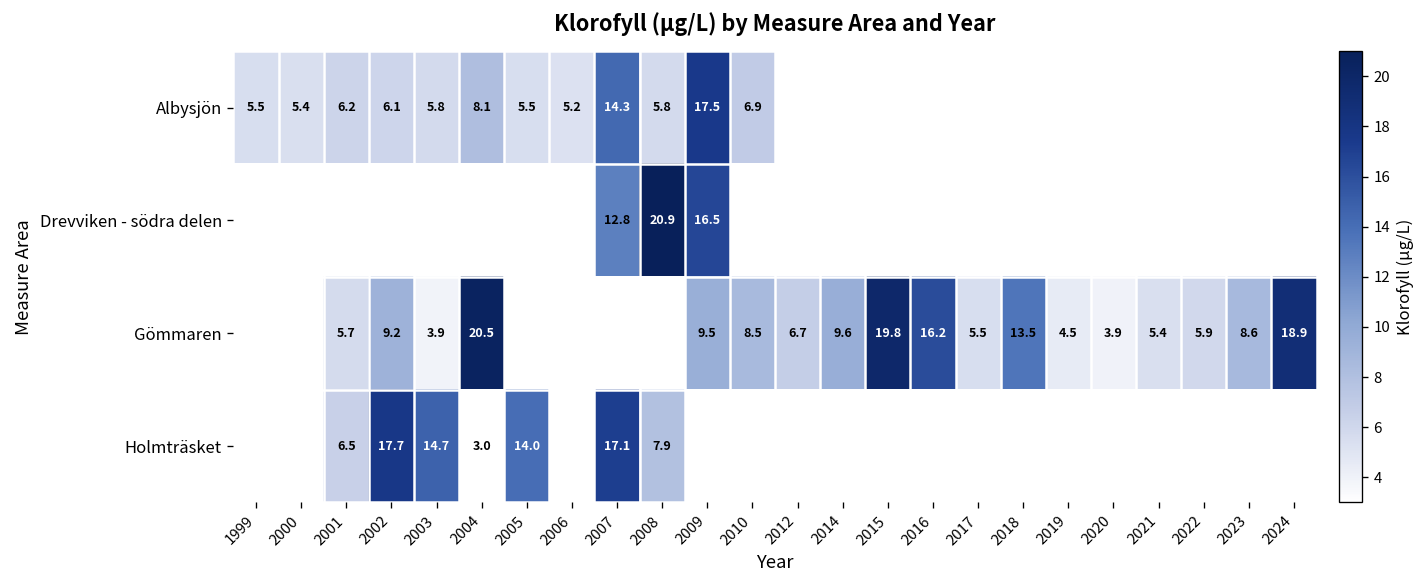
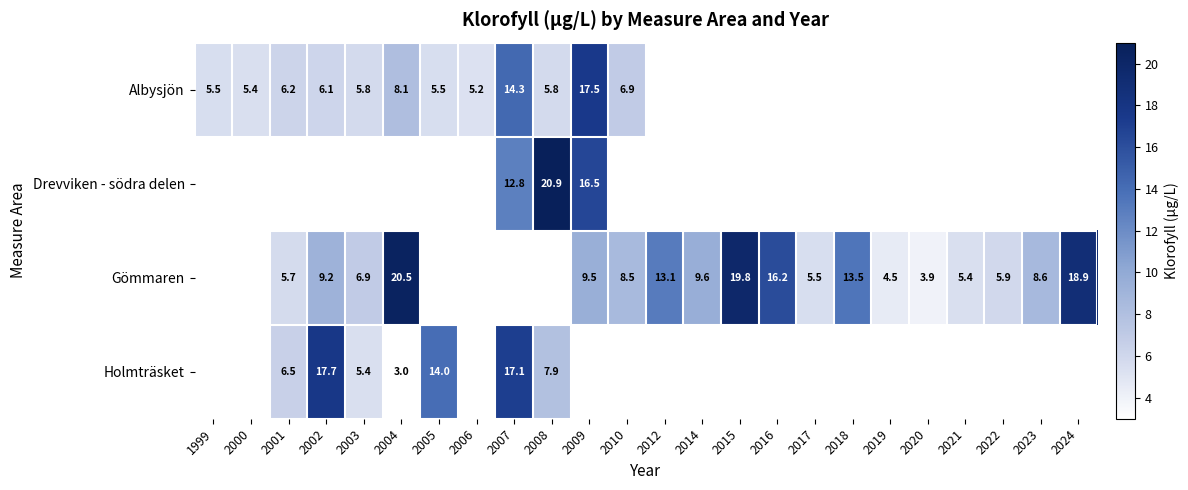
  {
    "Albysjön": {
      "1999": 5.5,
      "2000": 5.4,
      "2001": 6.2,
      "2002": 6.1,
      "2003": 5.8,
      "2004": 8.1,
      "2005": 5.5,
      "2006": 5.2,
      "2007": 14.3,
      "2008": 5.8,
      "2009": 17.5,
      "2010": 6.9
    },
    "Drevviken - södra delen": {
      "2007": 12.8,
      "2008": 20.9,
      "2009": 16.5
    },
    "Gömmaren": {
      "2001": 5.7,
      "2002": 9.2,
-     "2003": 3.9,
+     "2003": 6.9,
      "2004": 20.5,
      "2009": 9.5,
      "2010": 8.5,
-     "2012": 6.7,
+     "2012": 13.1,
      "2014": 9.6,
      "2015": 19.8,
      "2016": 16.2,
      "2017": 5.5,
      "2018": 13.5,
      "2019": 4.5,
      "2020": 3.9,
      "2021": 5.4,
      "2022": 5.9,
      "2023": 8.6,
      "2024": 18.9
    },
    "Holmträsket": {
      "2001": 6.5,
      "2002": 17.7,
-     "2003": 14.7,
+     "2003": 5.4,
      "2004": 3.0,
      "2005": 14.0,
      "2007": 17.1,
      "2008": 7.9
    }
  }
